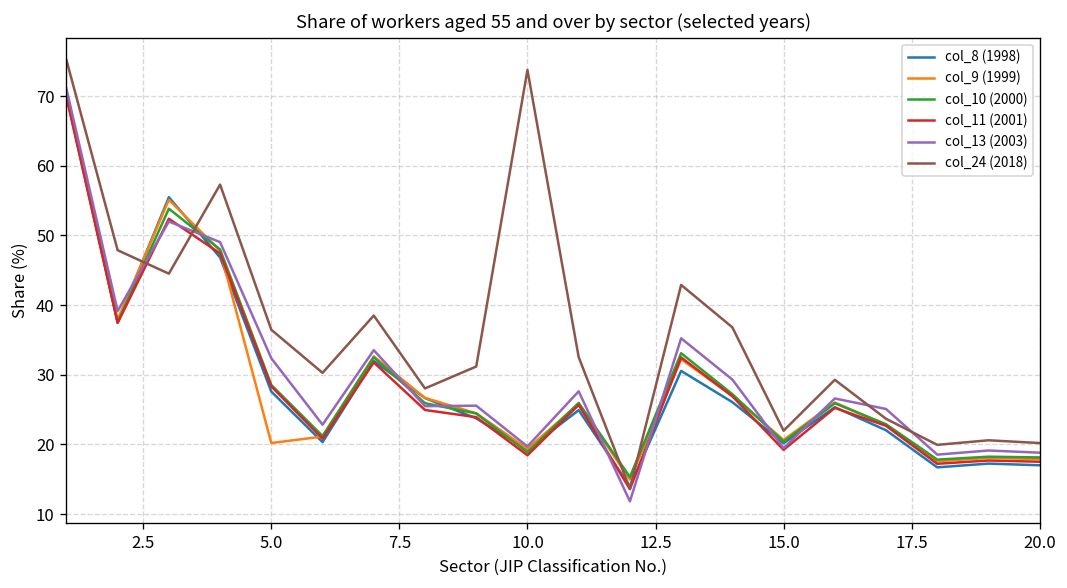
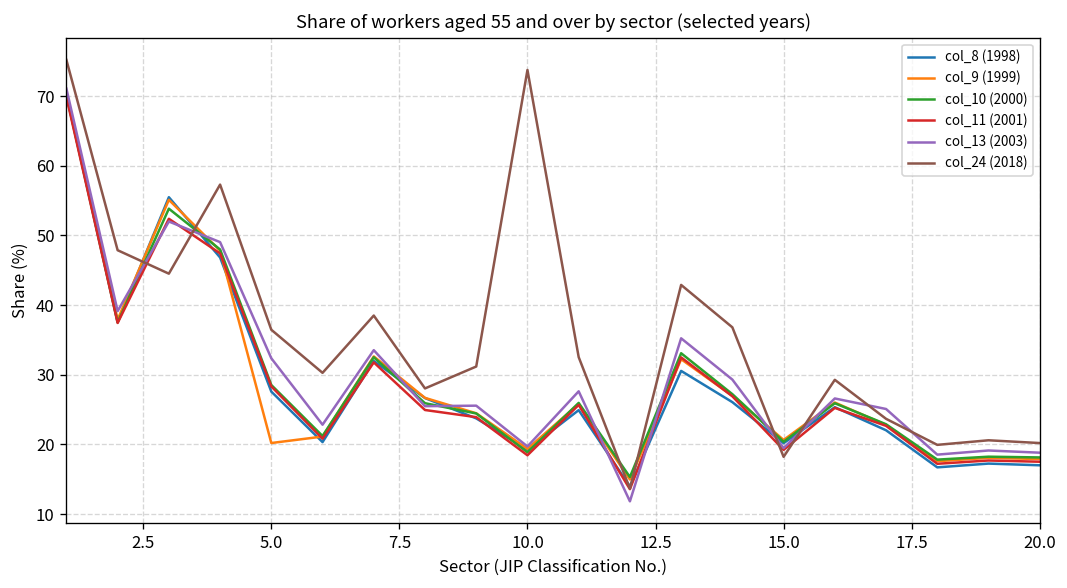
  {
    "col_8 (1998)": {
      "5.0": 28,
      "20.0": 17
    },
    "col_9 (1999)": {
      "5.0": 20
    },
    "col_13 (2003)": {
      "5.0": 32,
      "20.0": 19
    },
    "col_24 (2018)": {
      "5.0": 36,
      "10.0": 74,
-     "15.0": 22,
+     "15.0": 18,
      "20.0": 20
    }
  }
